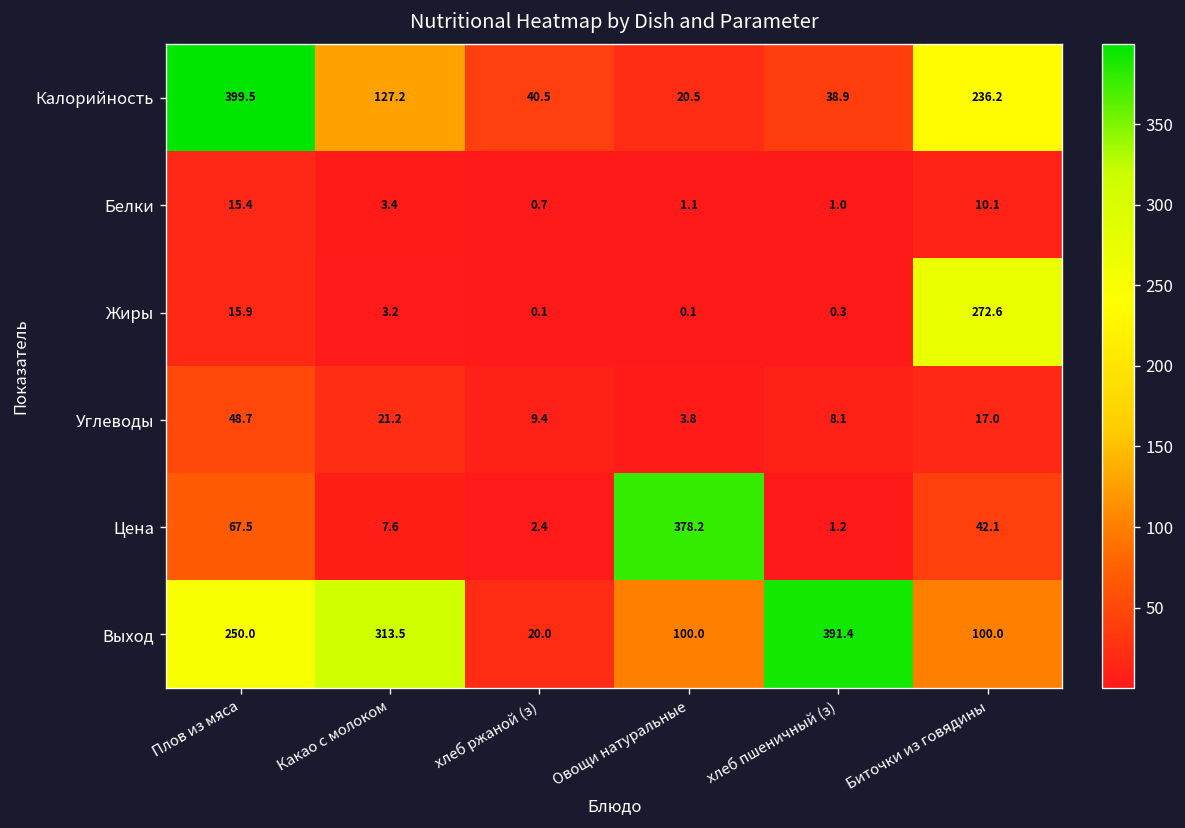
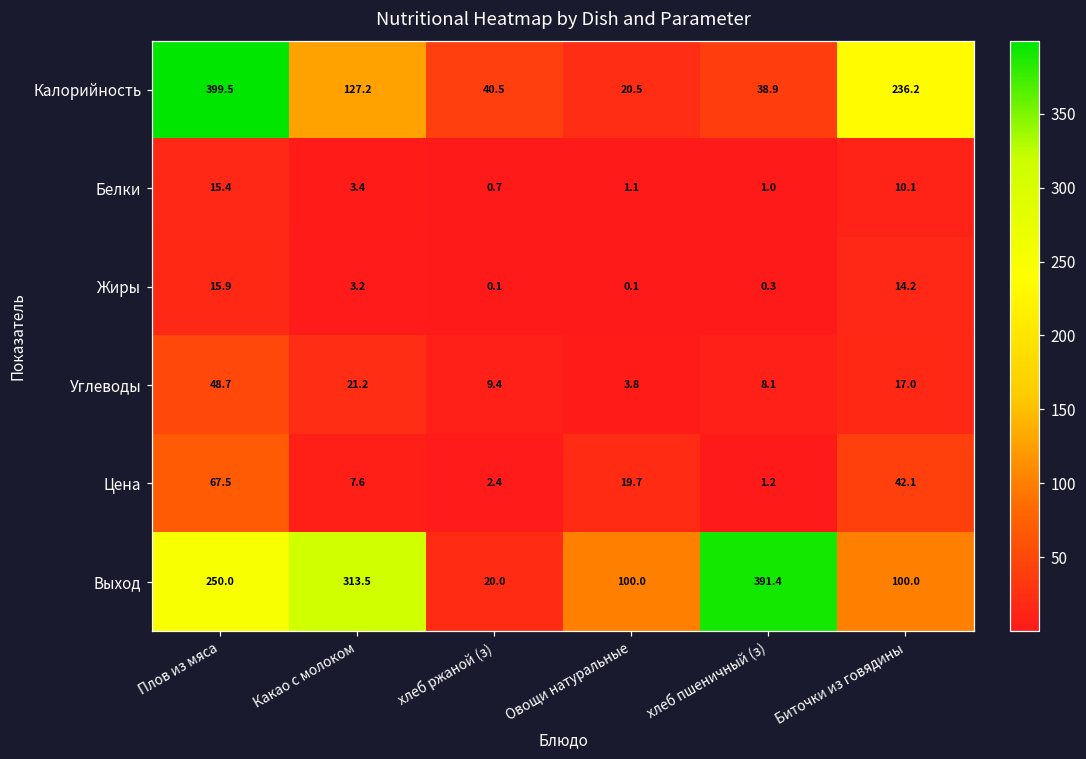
  {
    "Калорийность": {
      "Плов из мяса": 399.5,
      "Какао с молоком": 127.2,
      "хлеб ржаной (з)": 40.5,
      "Овощи натуральные": 20.5,
      "хлеб пшеничный (з)": 38.9,
      "Биточки из говядины": 236.2
    },
    "Белки": {
      "Плов из мяса": 15.4,
      "Какао с молоком": 3.4,
      "хлеб ржаной (з)": 0.7,
      "Овощи натуральные": 1.1,
      "хлеб пшеничный (з)": 1.0,
      "Биточки из говядины": 10.1
    },
    "Жиры": {
      "Плов из мяса": 15.9,
      "Какао с молоком": 3.2,
      "хлеб ржаной (з)": 0.1,
      "Овощи натуральные": 0.1,
      "хлеб пшеничный (з)": 0.3,
-     "Биточки из говядины": 272.6
+     "Биточки из говядины": 14.2
    },
    "Углеводы": {
      "Плов из мяса": 48.7,
      "Какао с молоком": 21.2,
      "хлеб ржаной (з)": 9.4,
      "Овощи натуральные": 3.8,
      "хлеб пшеничный (з)": 8.1,
      "Биточки из говядины": 17.0
    },
    "Цена": {
      "Плов из мяса": 67.5,
      "Какао с молоком": 7.6,
      "хлеб ржаной (з)": 2.4,
-     "Овощи натуральные": 378.2,
+     "Овощи натуральные": 19.7,
      "хлеб пшеничный (з)": 1.2,
      "Биточки из говядины": 42.1
    },
    "Выход": {
      "Плов из мяса": 250.0,
      "Какао с молоком": 313.5,
      "хлеб ржаной (з)": 20.0,
      "Овощи натуральные": 100.0,
      "хлеб пшеничный (з)": 391.4,
      "Биточки из говядины": 100.0
    }
  }
